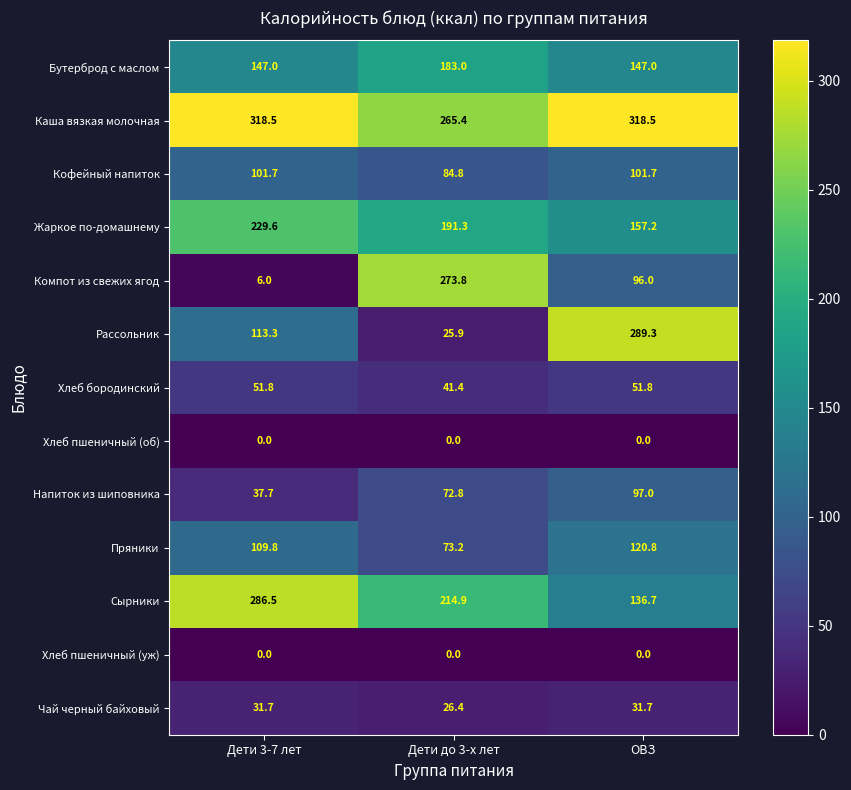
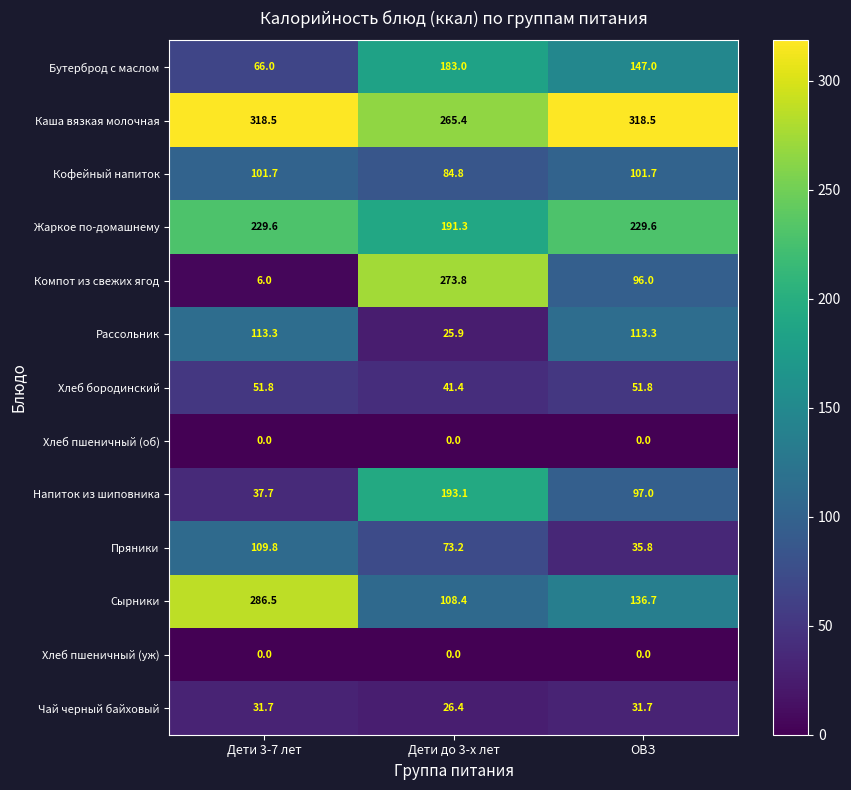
  {
    "Бутерброд с маслом": {
-     "Дети 3-7 лет": 147.0,
+     "Дети 3-7 лет": 66.0,
      "Дети до 3-х лет": 183.0,
      "ОВЗ": 147.0
    },
    "Каша вязкая молочная": {
      "Дети 3-7 лет": 318.5,
      "Дети до 3-х лет": 265.4,
      "ОВЗ": 318.5
    },
    "Кофейный напиток": {
      "Дети 3-7 лет": 101.7,
      "Дети до 3-х лет": 84.8,
      "ОВЗ": 101.7
    },
    "Жаркое по-домашнему": {
      "Дети 3-7 лет": 229.6,
      "Дети до 3-х лет": 191.3,
-     "ОВЗ": 157.2
+     "ОВЗ": 229.6
    },
    "Компот из свежих ягод": {
      "Дети 3-7 лет": 6.0,
      "Дети до 3-х лет": 273.8,
      "ОВЗ": 96.0
    },
    "Рассольник": {
      "Дети 3-7 лет": 113.3,
      "Дети до 3-х лет": 25.9,
-     "ОВЗ": 289.3
+     "ОВЗ": 113.3
    },
    "Хлеб бородинский": {
      "Дети 3-7 лет": 51.8,
      "Дети до 3-х лет": 41.4,
      "ОВЗ": 51.8
    },
    "Хлеб пшеничный (об)": {
      "Дети 3-7 лет": 0.0,
      "Дети до 3-х лет": 0.0,
      "ОВЗ": 0.0
    },
    "Напиток из шиповника": {
      "Дети 3-7 лет": 37.7,
-     "Дети до 3-х лет": 72.8,
+     "Дети до 3-х лет": 193.1,
      "ОВЗ": 97.0
    },
    "Пряники": {
      "Дети 3-7 лет": 109.8,
      "Дети до 3-х лет": 73.2,
-     "ОВЗ": 120.8
+     "ОВЗ": 35.8
    },
    "Сырники": {
      "Дети 3-7 лет": 286.5,
-     "Дети до 3-х лет": 214.9,
+     "Дети до 3-х лет": 108.4,
      "ОВЗ": 136.7
    },
    "Хлеб пшеничный (уж)": {
      "Дети 3-7 лет": 0.0,
      "Дети до 3-х лет": 0.0,
      "ОВЗ": 0.0
    },
    "Чай черный байховый": {
      "Дети 3-7 лет": 31.7,
      "Дети до 3-х лет": 26.4,
      "ОВЗ": 31.7
    }
  }
